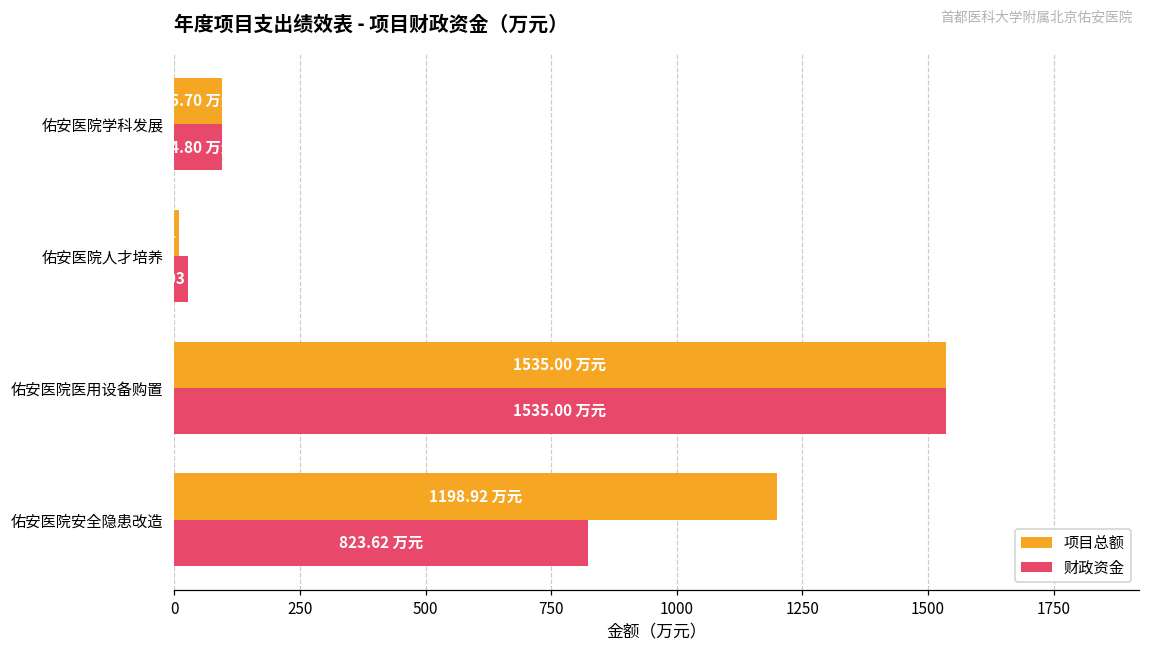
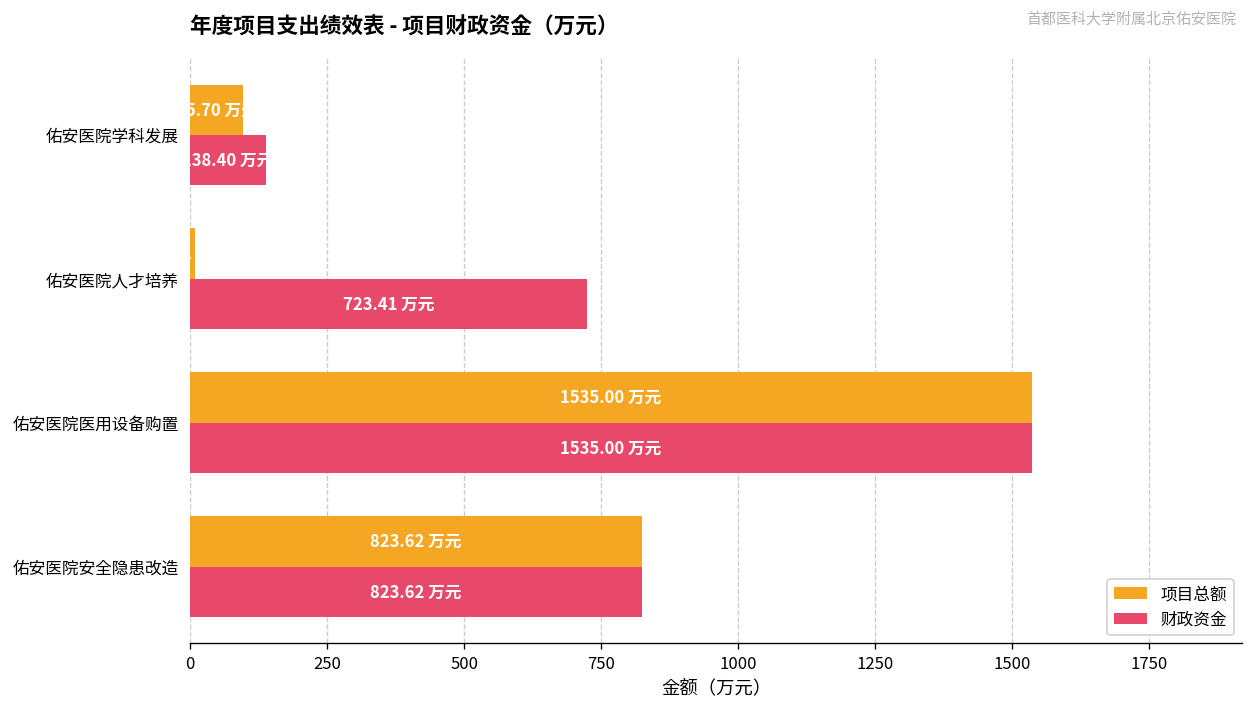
  {
    "项目总额": {
      "佑安医院学科发展": 95.70,
      "佑安医院医用设备购置": 1535.00,
-     "佑安医院安全隐患改造": 1198.92
+     "佑安医院安全隐患改造": 823.62
    },
    "财政资金": {
-     "佑安医院学科发展": 94.80,
-     "佑安医院人才培养": 30,
+     "佑安医院学科发展": 138.40,
+     "佑安医院人才培养": 720,
      "佑安医院医用设备购置": 1535.00,
      "佑安医院安全隐患改造": 823.62
    }
  }
